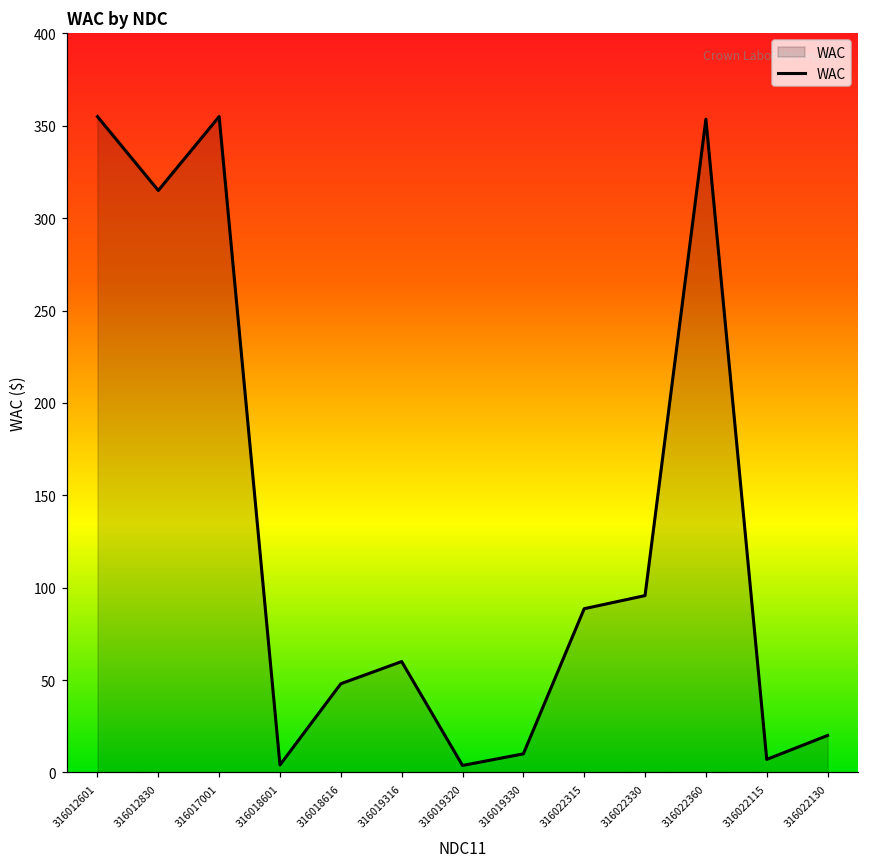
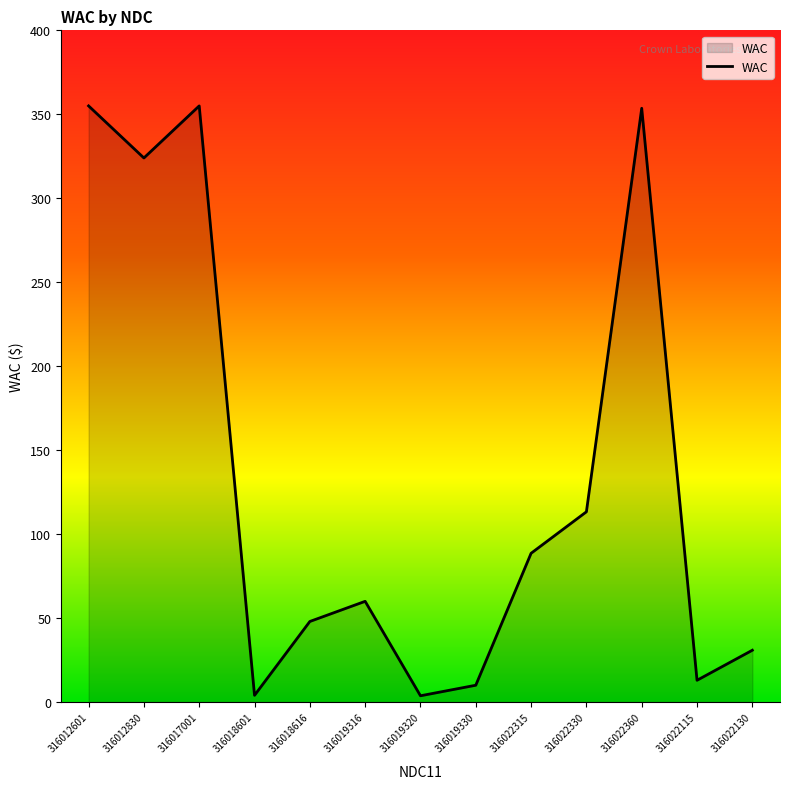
  {
    "316012601": 355,
-   "316012830": 315,
+   "316012830": 324,
    "316017001": 355,
    "316018601": 4,
    "316018616": 48,
    "316019316": 60,
    "316019320": 4,
    "316019330": 10,
    "316022315": 89,
-   "316022330": 96,
+   "316022330": 113,
    "316022360": 354,
-   "316022115": 7,
-   "316022130": 20
+   "316022115": 13,
+   "316022130": 31
  }
